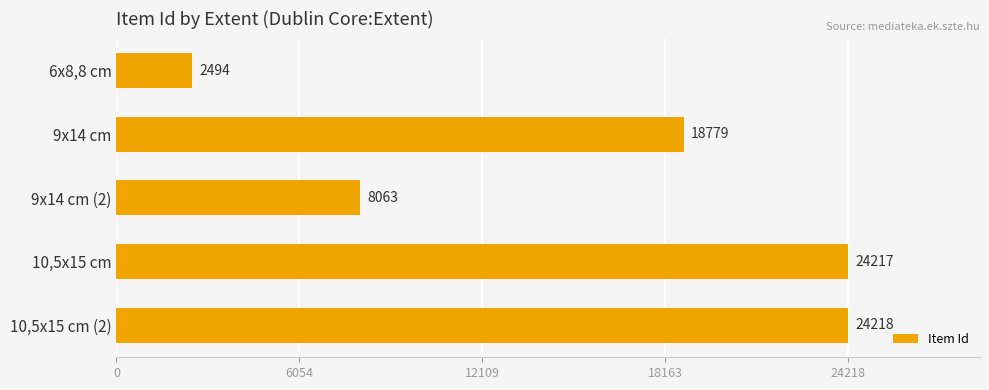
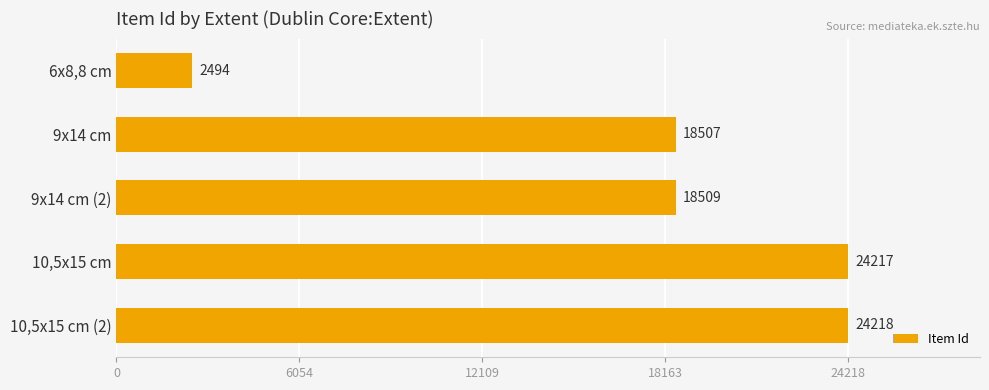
  {
    "6x8,8 cm": 2494,
-   "9x14 cm": 18779,
-   "9x14 cm (2)": 8063,
+   "9x14 cm": 18507,
+   "9x14 cm (2)": 18509,
    "10,5x15 cm": 24217,
    "10,5x15 cm (2)": 24218
  }
